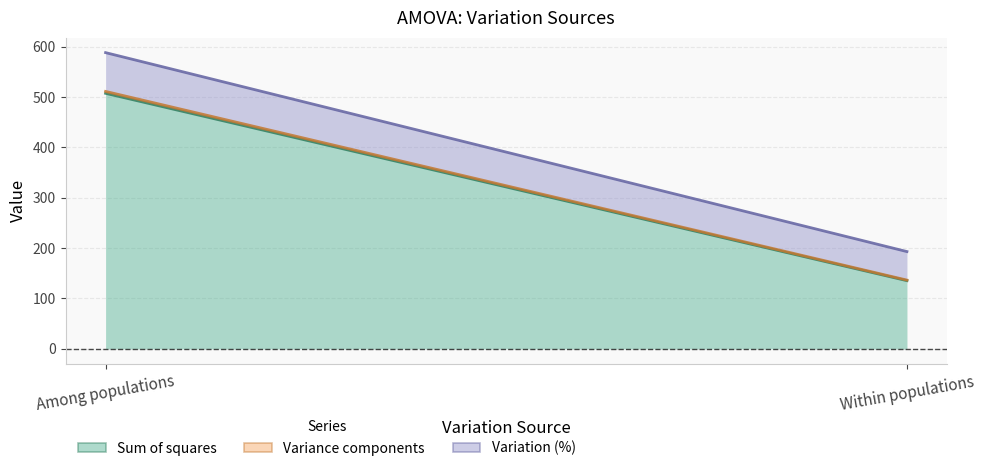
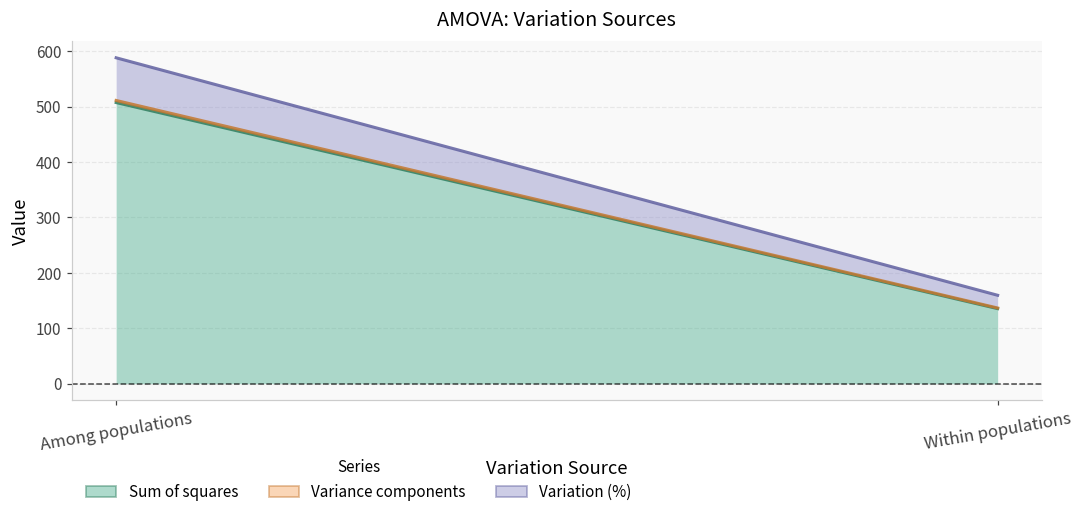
  {
    "Variation (%)": {
      "Among populations": 80,
-     "Within populations": 60
+     "Within populations": 20
    }
  }
